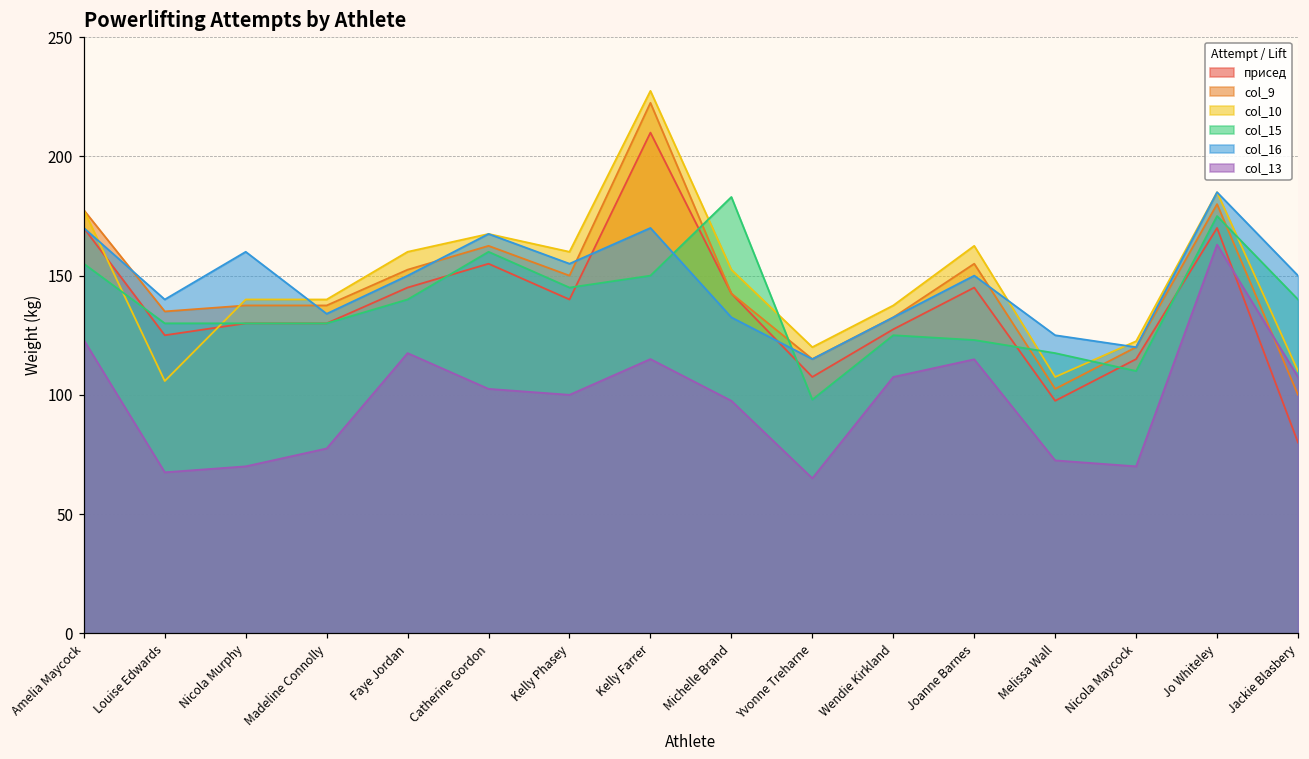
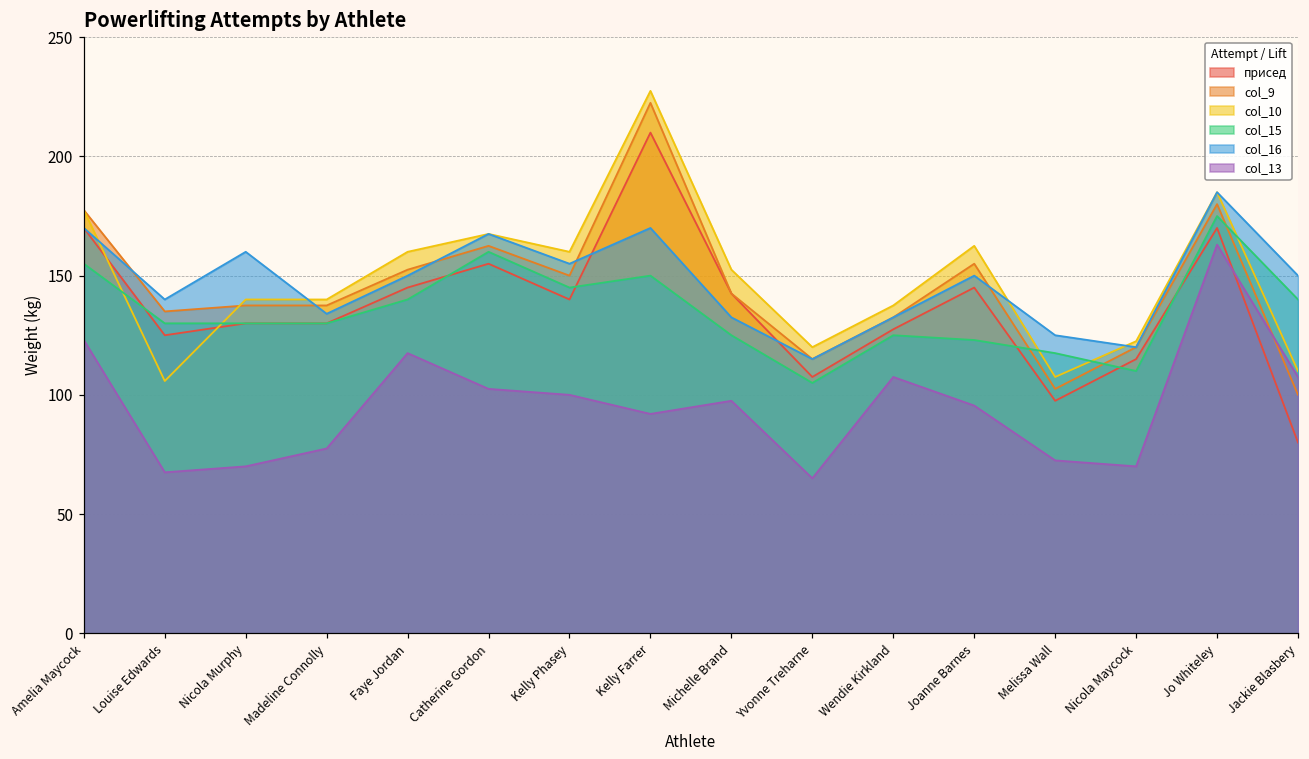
  {
    "col_10": {
      "Louise Edwards": 106,
      "Nicola Murphy": 140,
      "Madeline Connolly": 140,
      "Faye Jordan": 160,
      "Kelly Phasey": 160,
      "Kelly Farrer": 228,
      "Michelle Brand": 153,
      "Yvonne Treharne": 120,
      "Wendie Kirkland": 138,
      "Joanne Barnes": 163,
      "Melissa Wall": 108,
      "Nicola Maycock": 123,
      "Jackie Blasbery": 110
    },
    "col_15": {
      "Amelia Maycock": 155,
      "Louise Edwards": 130,
      "Faye Jordan": 140,
      "Catherine Gordon": 160,
      "Kelly Phasey": 145,
      "Kelly Farrer": 150,
-     "Michelle Brand": 183,
-     "Yvonne Treharne": 98,
+     "Michelle Brand": 125,
+     "Yvonne Treharne": 105,
      "Wendie Kirkland": 125,
      "Joanne Barnes": 123,
      "Melissa Wall": 118,
      "Nicola Maycock": 110,
      "Jo Whiteley": 175,
      "Jackie Blasbery": 140
    },
    "col_16": {
      "Louise Edwards": 140,
      "Nicola Murphy": 160,
      "Madeline Connolly": 134,
      "Faye Jordan": 150,
      "Kelly Phasey": 155,
      "Kelly Farrer": 170,
      "Michelle Brand": 133,
      "Joanne Barnes": 150,
      "Melissa Wall": 125,
      "Jackie Blasbery": 150
    },
    "col_13": {
      "Amelia Maycock": 123,
      "Louise Edwards": 68,
      "Nicola Murphy": 70,
      "Madeline Connolly": 78,
      "Faye Jordan": 118,
      "Catherine Gordon": 103,
      "Kelly Phasey": 100,
-     "Kelly Farrer": 115,
+     "Kelly Farrer": 92,
      "Michelle Brand": 98,
      "Yvonne Treharne": 65,
      "Wendie Kirkland": 108,
-     "Joanne Barnes": 115,
+     "Joanne Barnes": 96,
      "Melissa Wall": 73,
      "Nicola Maycock": 70,
      "Jo Whiteley": 163,
      "Jackie Blasbery": 108
    }
  }
